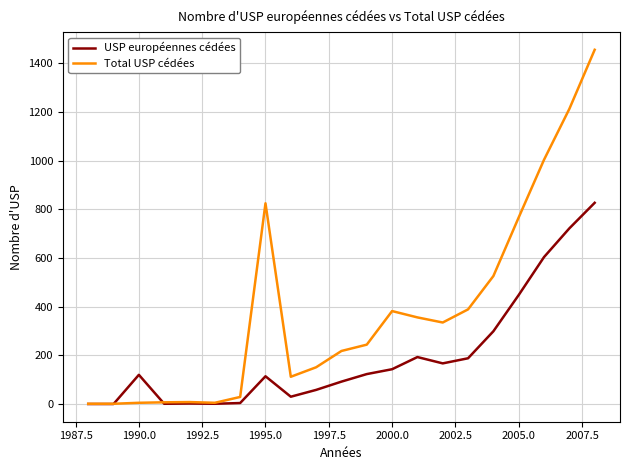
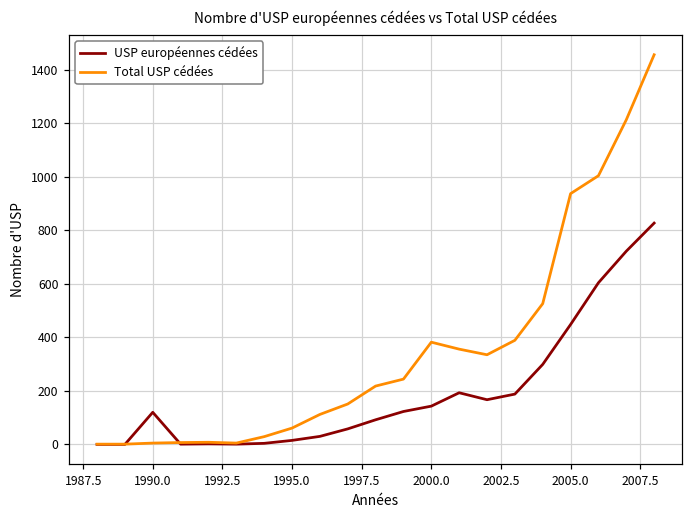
  {
    "USP européennes cédées": {
      "1990.0": 120,
-     "1995.0": 110,
+     "1995.0": 20,
      "2000.0": 140,
      "2005.0": 450
    },
    "Total USP cédées": {
      "1990.0": 10,
-     "1995.0": 830,
+     "1995.0": 60,
      "2000.0": 380,
-     "2005.0": 770
+     "2005.0": 940
    }
  }
